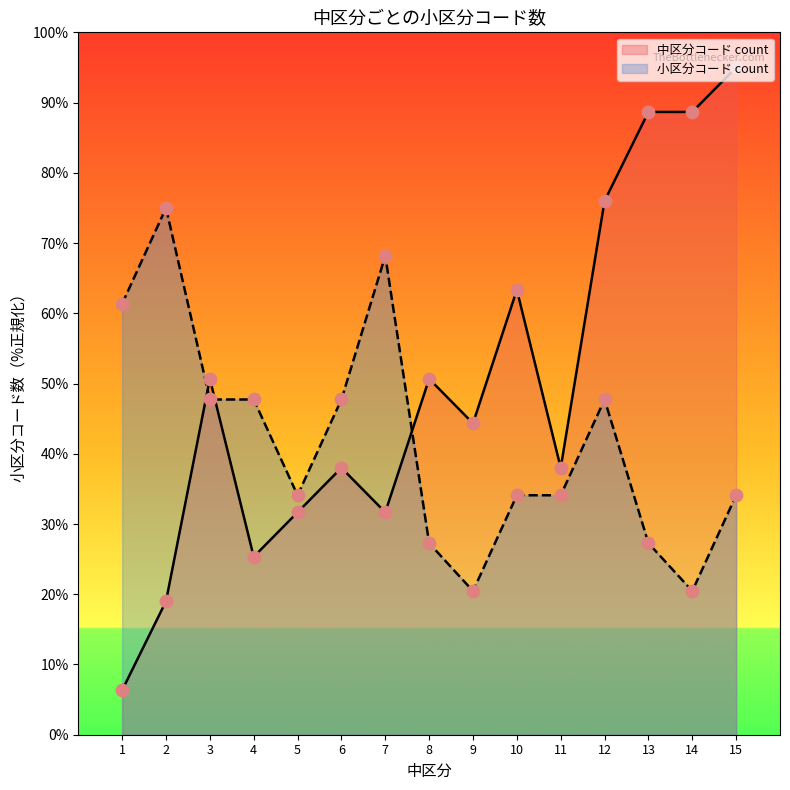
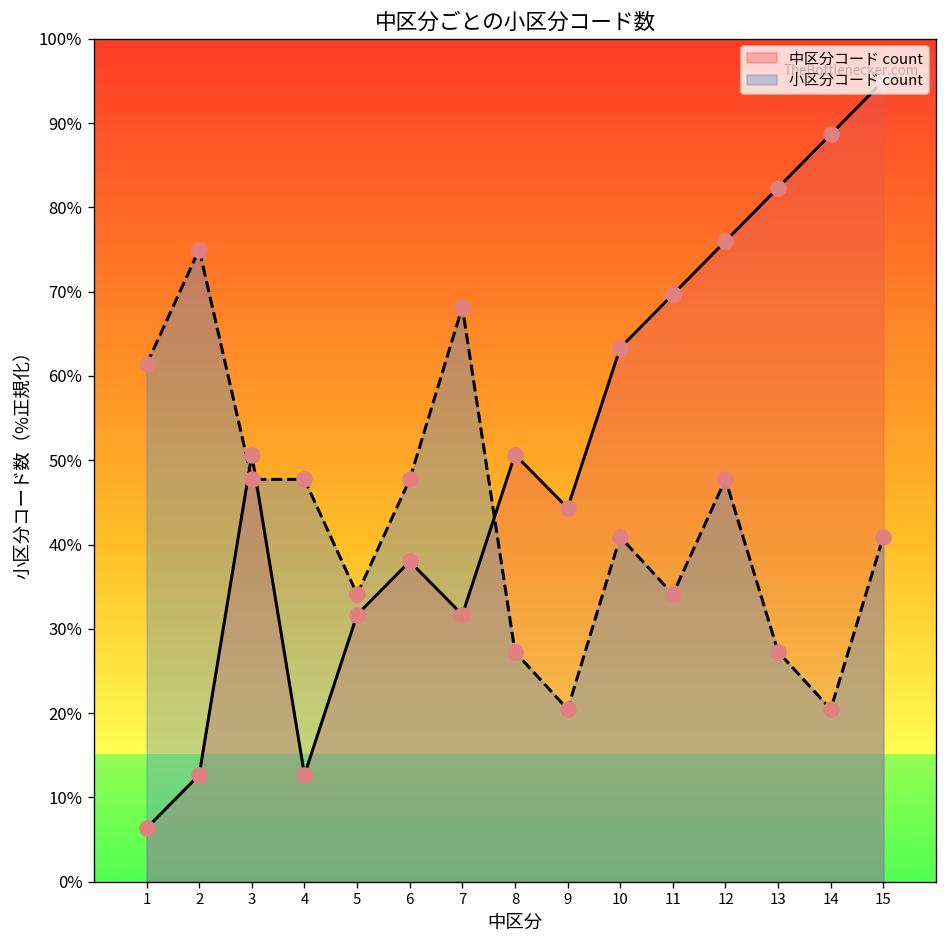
  {
    "中区分コード count": {
      "1": "6%",
-     "2": "19%",
+     "2": "13%",
      "3": "51%",
-     "4": "25%",
+     "4": "13%",
      "5": "32%",
      "6": "38%",
      "7": "32%",
      "8": "51%",
      "9": "44%",
      "10": "63%",
-     "11": "38%",
+     "11": "70%",
      "12": "76%",
-     "13": "89%",
+     "13": "82%",
      "14": "89%"
    },
    "小区分コード count": {
      "1": "61%",
      "2": "75%",
      "3": "48%",
      "4": "48%",
      "5": "34%",
      "6": "48%",
      "7": "68%",
      "8": "27%",
      "9": "20%",
-     "10": "34%",
+     "10": "41%",
      "11": "34%",
      "12": "48%",
      "13": "27%",
      "14": "20%",
-     "15": "34%"
+     "15": "41%"
    }
  }
